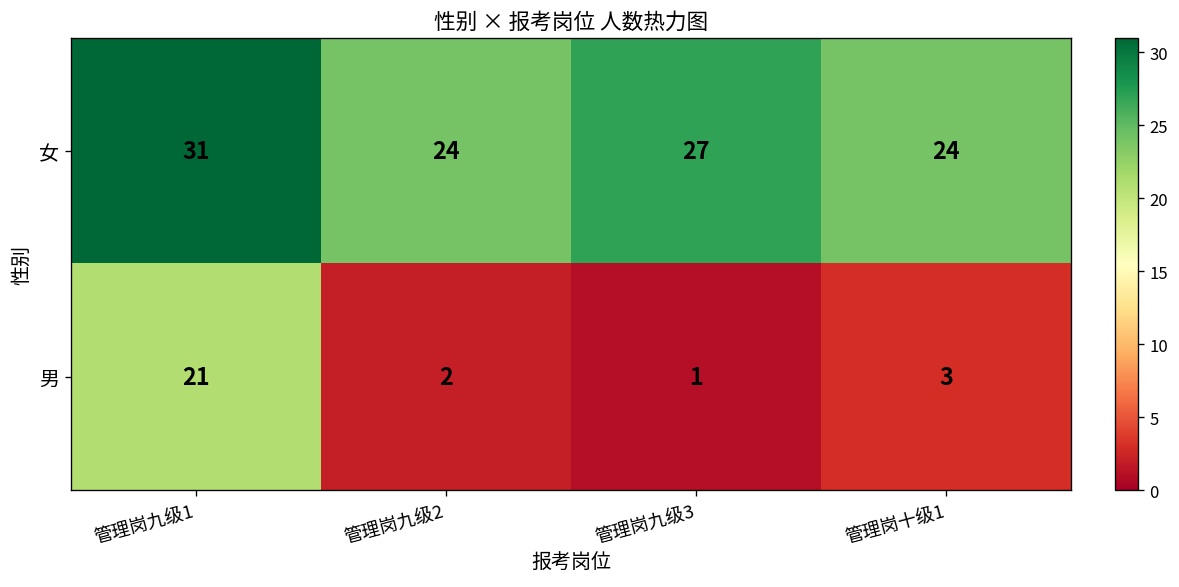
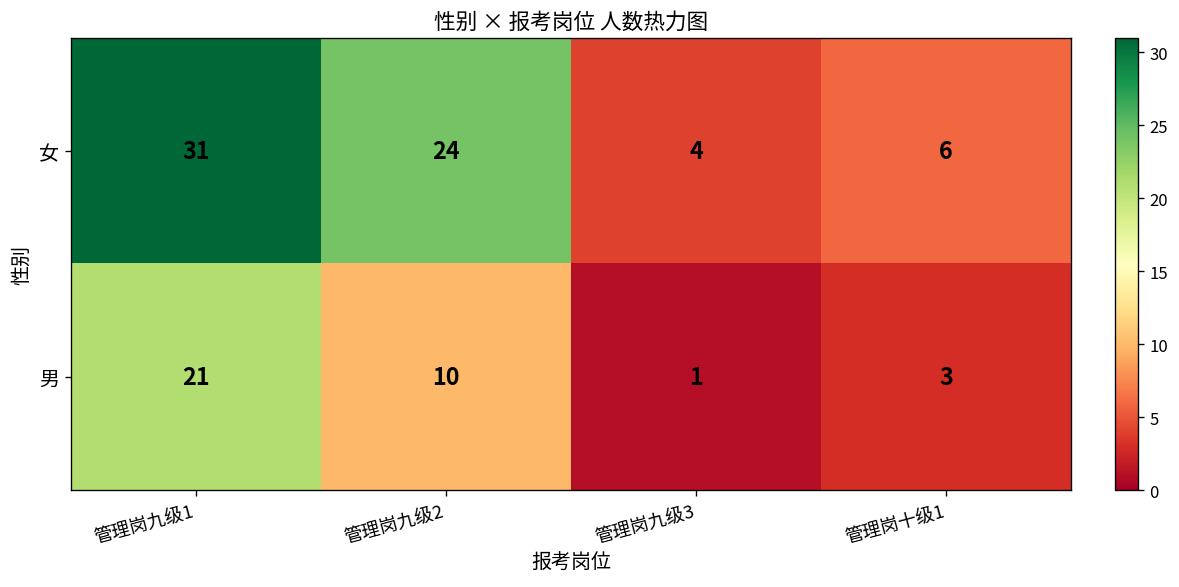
  {
    "女": {
      "管理岗九级1": 31,
      "管理岗九级2": 24,
-     "管理岗九级3": 27,
-     "管理岗十级1": 24
+     "管理岗九级3": 4,
+     "管理岗十级1": 6
    },
    "男": {
      "管理岗九级1": 21,
-     "管理岗九级2": 2,
+     "管理岗九级2": 10,
      "管理岗九级3": 1,
      "管理岗十级1": 3
    }
  }
